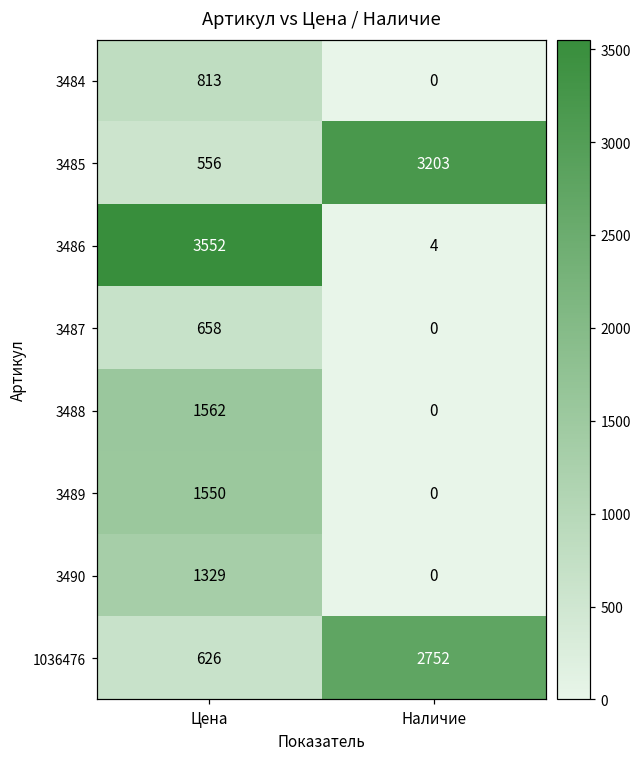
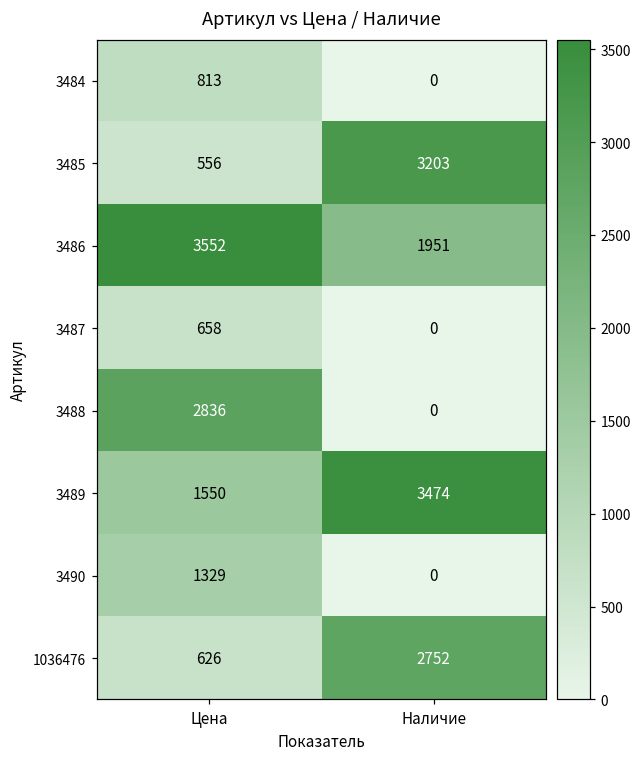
  {
    "3484": {
      "Цена": 813,
      "Наличие": 0
    },
    "3485": {
      "Цена": 556,
      "Наличие": 3203
    },
    "3486": {
      "Цена": 3552,
-     "Наличие": 4
+     "Наличие": 1951
    },
    "3487": {
      "Цена": 658,
      "Наличие": 0
    },
    "3488": {
-     "Цена": 1562,
+     "Цена": 2836,
      "Наличие": 0
    },
    "3489": {
      "Цена": 1550,
-     "Наличие": 0
+     "Наличие": 3474
    },
    "3490": {
      "Цена": 1329,
      "Наличие": 0
    },
    "1036476": {
      "Цена": 626,
      "Наличие": 2752
    }
  }
